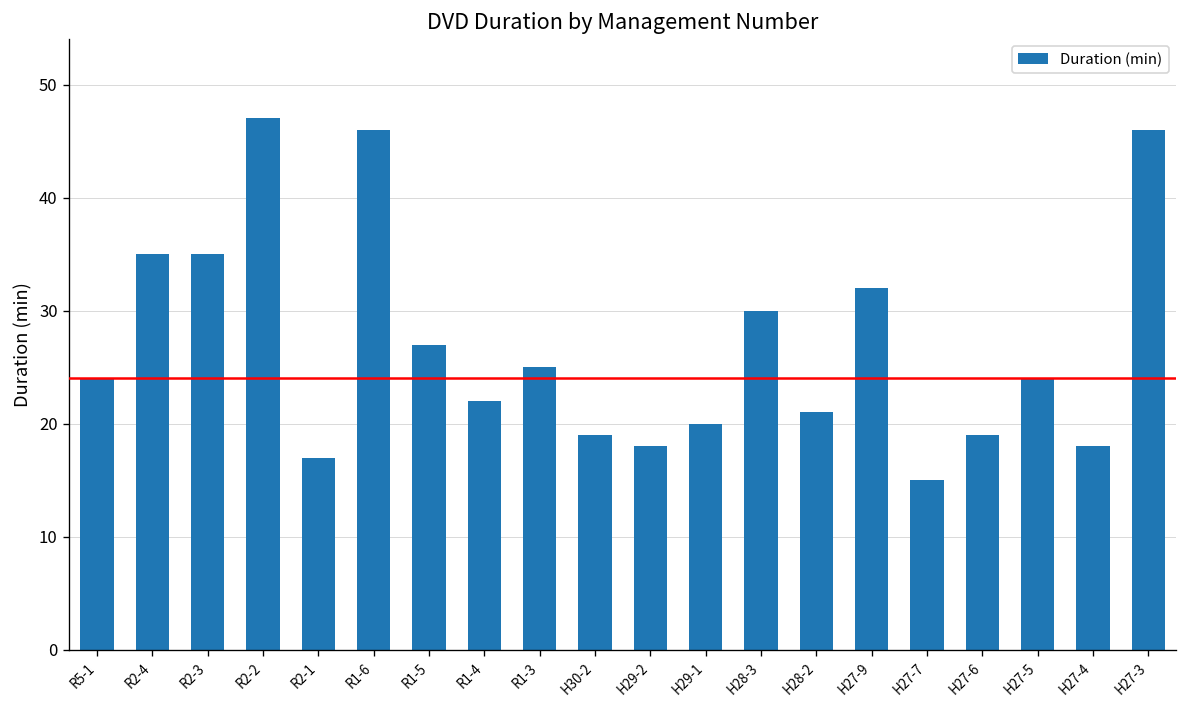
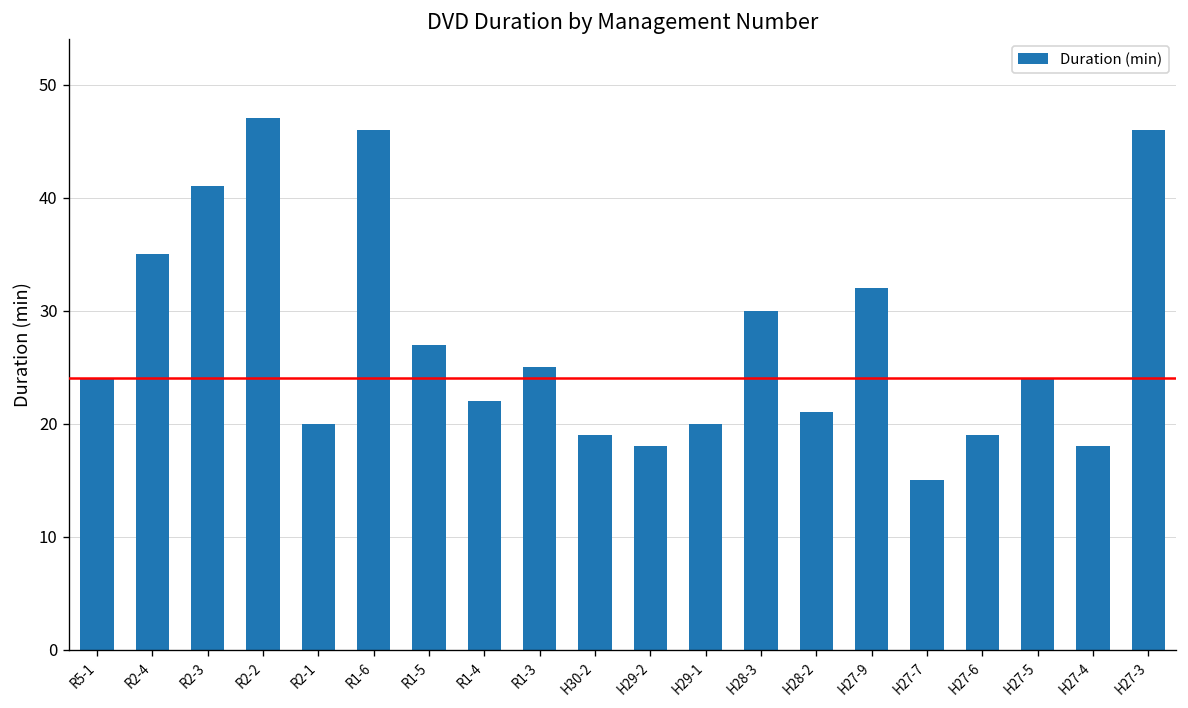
  {
    "R5-1": 24,
    "R2-4": 35,
-   "R2-3": 35,
+   "R2-3": 41,
    "R2-2": 47,
-   "R2-1": 17,
+   "R2-1": 20,
    "R1-6": 46,
    "R1-5": 27,
    "R1-4": 22,
    "R1-3": 25,
    "H30-2": 19,
    "H29-2": 18,
    "H29-1": 20,
    "H28-3": 30,
    "H28-2": 21,
    "H27-9": 32,
    "H27-7": 15,
    "H27-6": 19,
    "H27-5": 24,
    "H27-4": 18,
    "H27-3": 46
  }
